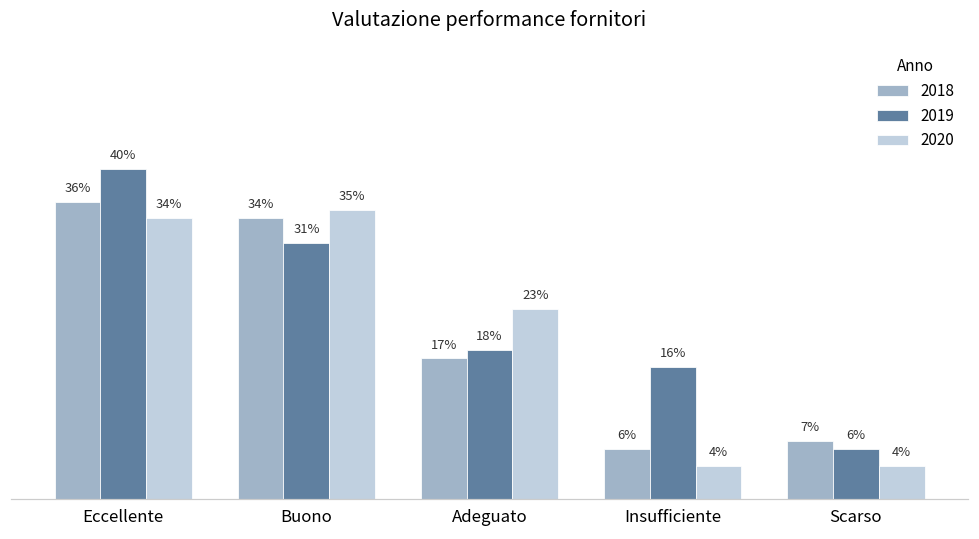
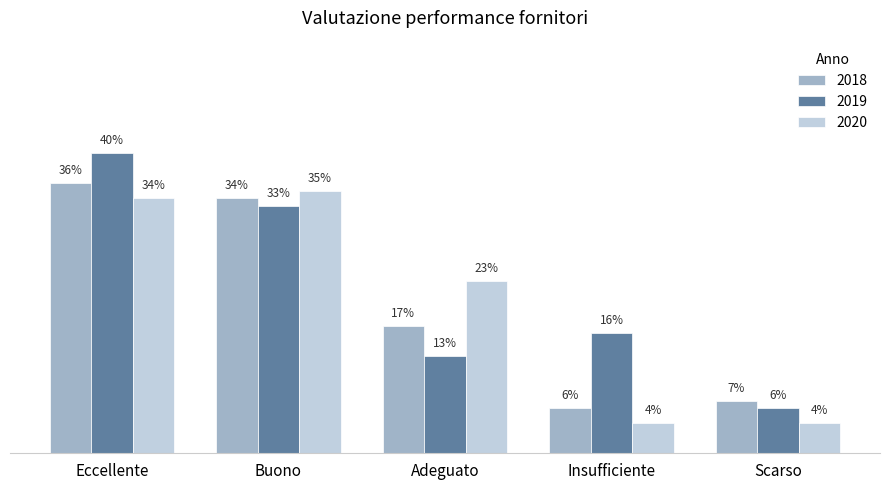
  {
    "2019": {
      "Eccellente": "40%",
-     "Buono": "31%",
-     "Adeguato": "18%",
+     "Buono": "33%",
+     "Adeguato": "13%",
      "Insufficiente": "16%",
      "Scarso": "6%"
    }
  }
